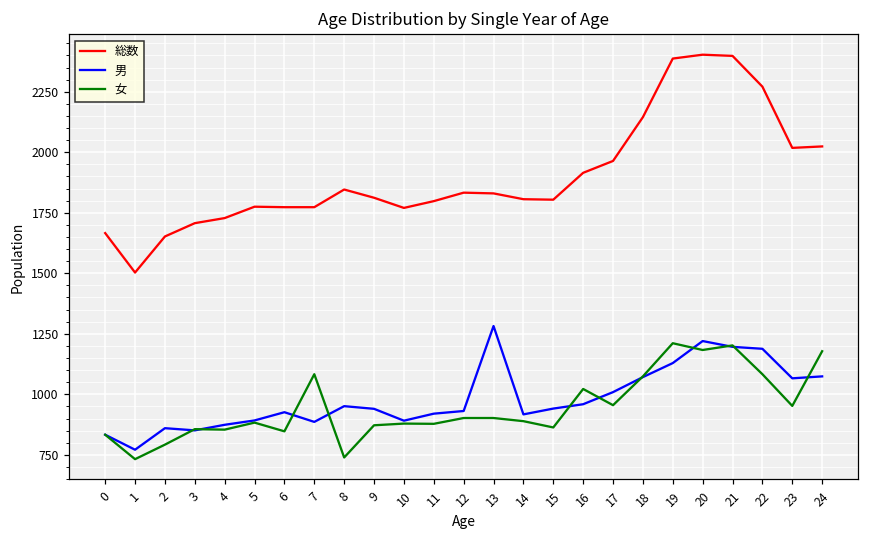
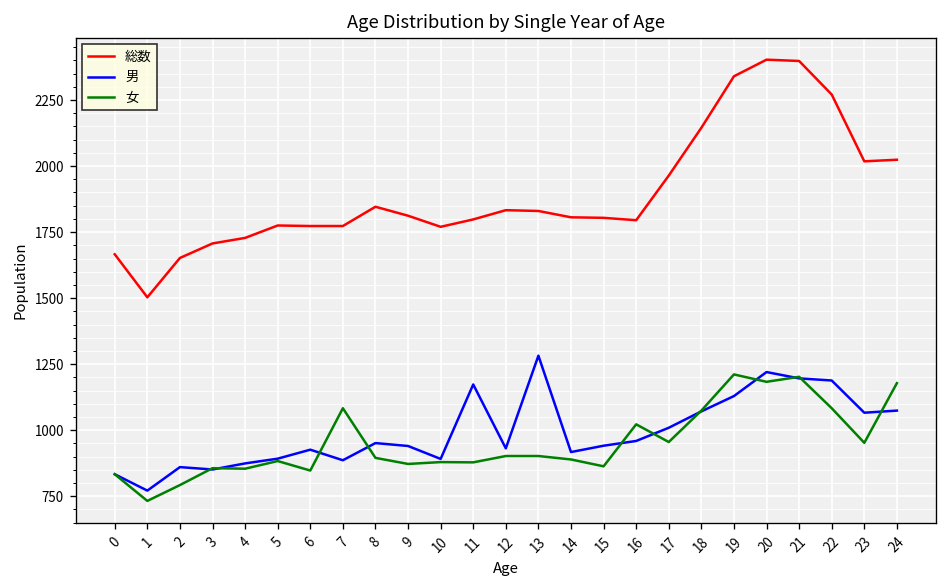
  {
    "総数": {
      "0": 1670,
      "1": 1500,
      "2": 1650,
      "3": 1710,
      "4": 1730,
      "5": 1780,
      "6": 1770,
      "7": 1770,
      "8": 1850,
      "9": 1810,
      "10": 1770,
      "11": 1800,
      "12": 1830,
      "13": 1830,
      "14": 1810,
      "15": 1800,
-     "16": 1920,
+     "16": 1800,
      "17": 1960,
      "18": 2150,
-     "19": 2390,
+     "19": 2340,
      "20": 2400,
      "21": 2400,
      "22": 2270,
      "23": 2020,
      "24": 2020
    },
    "男": {
      "1": 770,
      "2": 860,
      "4": 870,
      "6": 930,
      "7": 890,
      "8": 950,
      "9": 940,
      "10": 890,
-     "11": 920,
+     "11": 1170,
      "12": 930,
      "13": 1280,
      "14": 920,
      "15": 940,
      "16": 960,
      "17": 1010,
      "19": 1130,
      "20": 1220,
      "22": 1190,
      "23": 1070,
      "24": 1070
    },
    "女": {
      "1": 730,
      "2": 790,
      "4": 850,
      "6": 850,
      "7": 1080,
-     "8": 740,
+     "8": 900,
      "9": 870,
      "10": 880,
      "11": 880,
      "12": 900,
      "13": 900,
      "14": 890,
      "15": 860,
      "16": 1020,
      "17": 960,
      "19": 1210,
      "20": 1180,
      "22": 1080,
      "23": 950,
      "24": 1180
    }
  }
